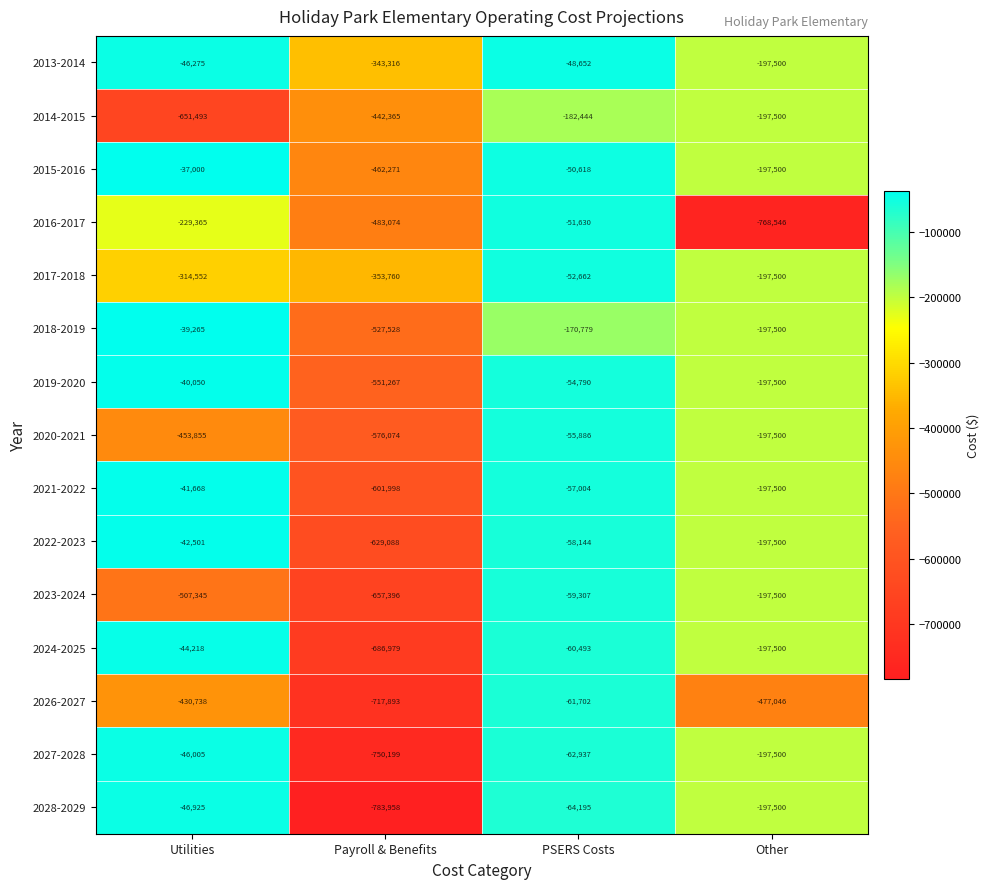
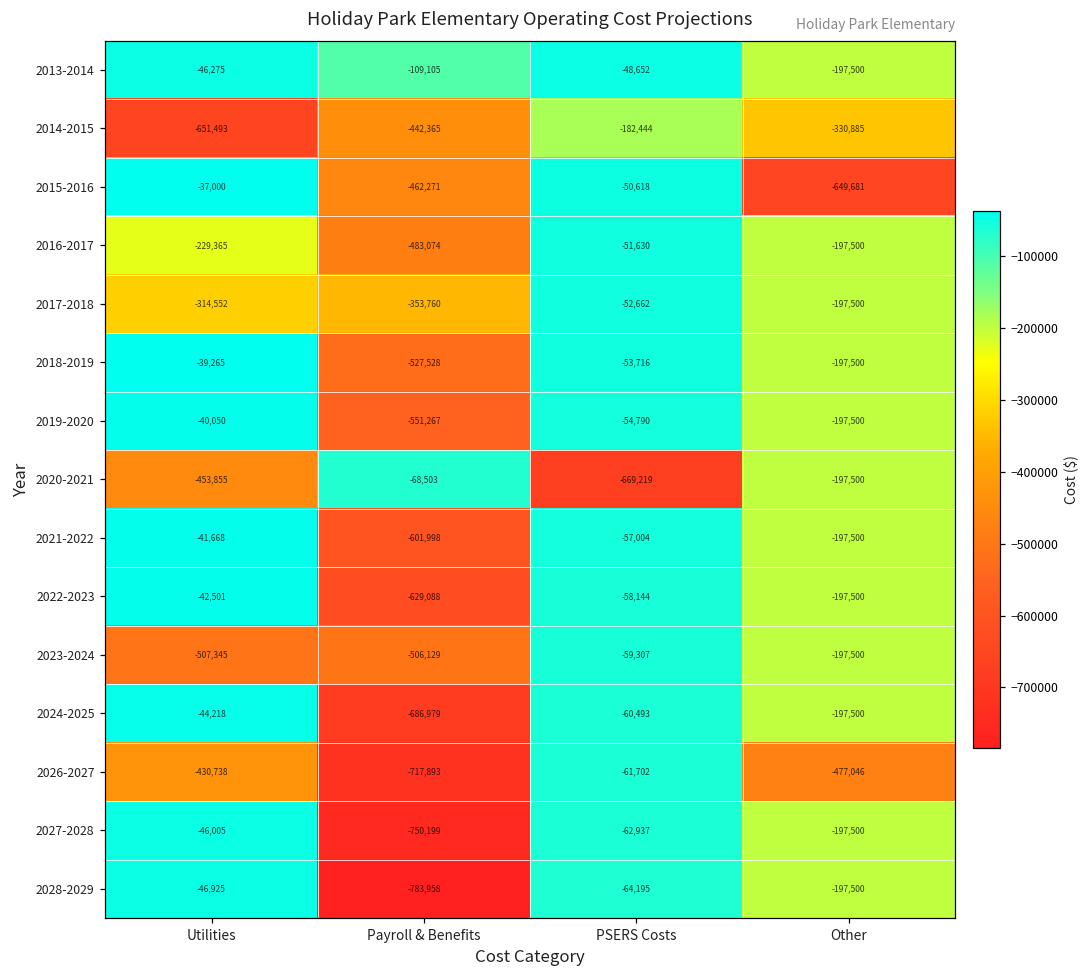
  {
    "2013-2014": {
      "Utilities": "-46,275",
-     "Payroll & Benefits": "-343,316",
+     "Payroll & Benefits": "-109,105",
      "PSERS Costs": "-48,652",
      "Other": "-197,500"
    },
    "2014-2015": {
      "Utilities": "-651,493",
      "Payroll & Benefits": "-442,365",
      "PSERS Costs": "-182,444",
-     "Other": "-197,500"
+     "Other": "-330,885"
    },
    "2015-2016": {
      "Utilities": "-37,000",
      "Payroll & Benefits": "-462,271",
      "PSERS Costs": "-50,618",
-     "Other": "-197,500"
+     "Other": "-649,681"
    },
    "2016-2017": {
      "Utilities": "-229,365",
      "Payroll & Benefits": "-483,074",
      "PSERS Costs": "-51,630",
-     "Other": "-768,546"
+     "Other": "-197,500"
    },
    "2017-2018": {
      "Utilities": "-314,552",
      "Payroll & Benefits": "-353,760",
      "PSERS Costs": "-52,662",
      "Other": "-197,500"
    },
    "2018-2019": {
      "Utilities": "-39,265",
      "Payroll & Benefits": "-527,528",
-     "PSERS Costs": "-170,779",
+     "PSERS Costs": "-53,716",
      "Other": "-197,500"
    },
    "2019-2020": {
      "Utilities": "-40,050",
      "Payroll & Benefits": "-551,267",
      "PSERS Costs": "-54,790",
      "Other": "-197,500"
    },
    "2020-2021": {
      "Utilities": "-453,855",
-     "Payroll & Benefits": "-576,074",
-     "PSERS Costs": "-55,886",
+     "Payroll & Benefits": "-68,503",
+     "PSERS Costs": "-669,219",
      "Other": "-197,500"
    },
    "2021-2022": {
      "Utilities": "-41,668",
      "Payroll & Benefits": "-601,998",
      "PSERS Costs": "-57,004",
      "Other": "-197,500"
    },
    "2022-2023": {
      "Utilities": "-42,501",
      "Payroll & Benefits": "-629,088",
      "PSERS Costs": "-58,144",
      "Other": "-197,500"
    },
    "2023-2024": {
      "Utilities": "-507,345",
-     "Payroll & Benefits": "-657,396",
+     "Payroll & Benefits": "-506,129",
      "PSERS Costs": "-59,307",
      "Other": "-197,500"
    },
    "2024-2025": {
      "Utilities": "-44,218",
      "Payroll & Benefits": "-686,979",
      "PSERS Costs": "-60,493",
      "Other": "-197,500"
    },
    "2026-2027": {
      "Utilities": "-430,738",
      "Payroll & Benefits": "-717,893",
      "PSERS Costs": "-61,702",
      "Other": "-477,046"
    },
    "2027-2028": {
      "Utilities": "-46,005",
      "Payroll & Benefits": "-750,199",
      "PSERS Costs": "-62,937",
      "Other": "-197,500"
    },
    "2028-2029": {
      "Utilities": "-46,925",
      "Payroll & Benefits": "-783,958",
      "PSERS Costs": "-64,195",
      "Other": "-197,500"
    }
  }
